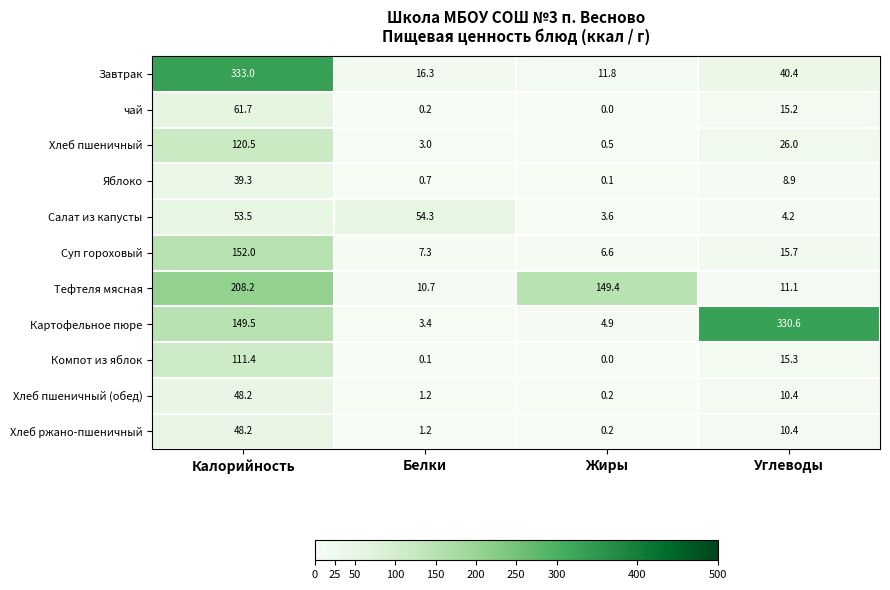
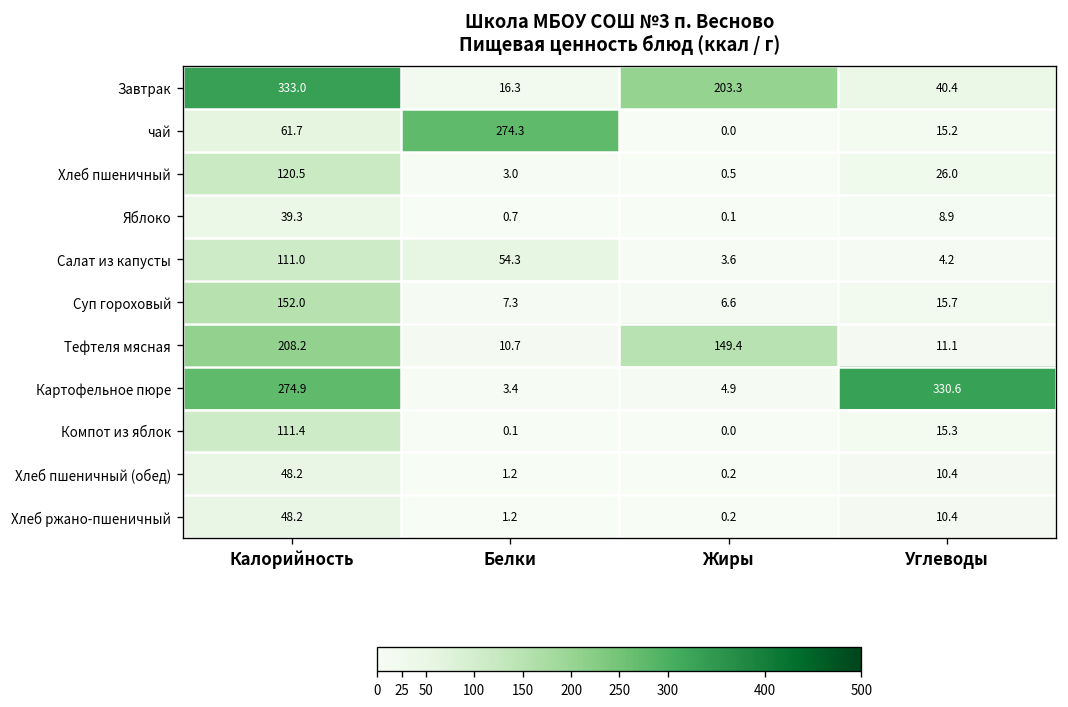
  {
    "Завтрак": {
      "Калорийность": 333.0,
      "Белки": 16.3,
-     "Жиры": 11.8,
+     "Жиры": 203.3,
      "Углеводы": 40.4
    },
    "чай": {
      "Калорийность": 61.7,
-     "Белки": 0.2,
+     "Белки": 274.3,
      "Жиры": 0.0,
      "Углеводы": 15.2
    },
    "Хлеб пшеничный": {
      "Калорийность": 120.5,
      "Белки": 3.0,
      "Жиры": 0.5,
      "Углеводы": 26.0
    },
    "Яблоко": {
      "Калорийность": 39.3,
      "Белки": 0.7,
      "Жиры": 0.1,
      "Углеводы": 8.9
    },
    "Салат из капусты": {
-     "Калорийность": 53.5,
+     "Калорийность": 111.0,
      "Белки": 54.3,
      "Жиры": 3.6,
      "Углеводы": 4.2
    },
    "Суп гороховый": {
      "Калорийность": 152.0,
      "Белки": 7.3,
      "Жиры": 6.6,
      "Углеводы": 15.7
    },
    "Тефтеля мясная": {
      "Калорийность": 208.2,
      "Белки": 10.7,
      "Жиры": 149.4,
      "Углеводы": 11.1
    },
    "Картофельное пюре": {
-     "Калорийность": 149.5,
+     "Калорийность": 274.9,
      "Белки": 3.4,
      "Жиры": 4.9,
      "Углеводы": 330.6
    },
    "Компот из яблок": {
      "Калорийность": 111.4,
      "Белки": 0.1,
      "Жиры": 0.0,
      "Углеводы": 15.3
    },
    "Хлеб пшеничный (обед)": {
      "Калорийность": 48.2,
      "Белки": 1.2,
      "Жиры": 0.2,
      "Углеводы": 10.4
    },
    "Хлеб ржано-пшеничный": {
      "Калорийность": 48.2,
      "Белки": 1.2,
      "Жиры": 0.2,
      "Углеводы": 10.4
    }
  }
